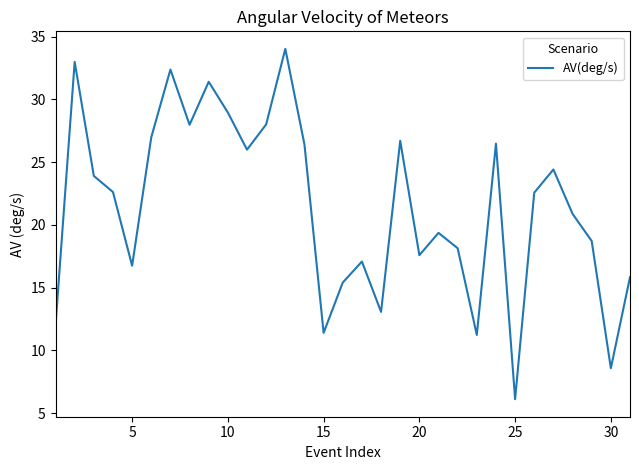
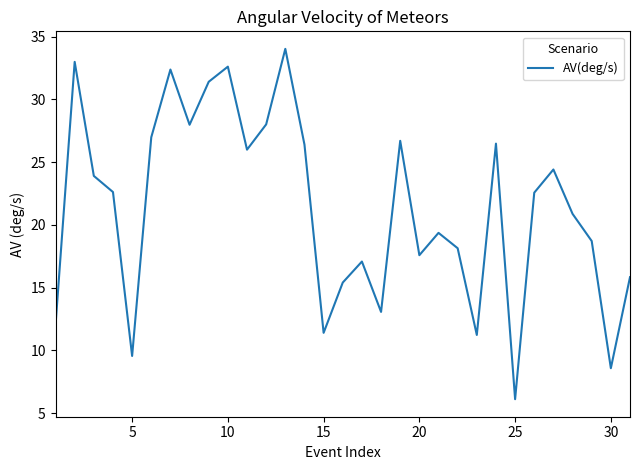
  {
-   "5": 16.7,
-   "10": 28.9,
+   "5": 9.5,
+   "10": 32.6,
    "15": 11.4,
    "20": 17.6,
    "25": 6.1,
    "30": 8.6
  }
